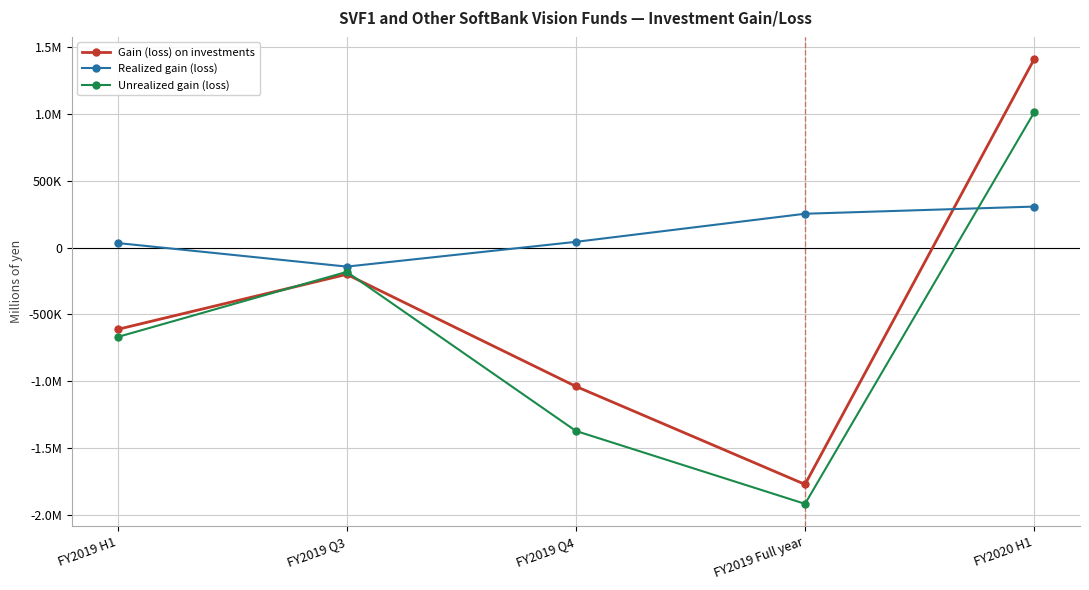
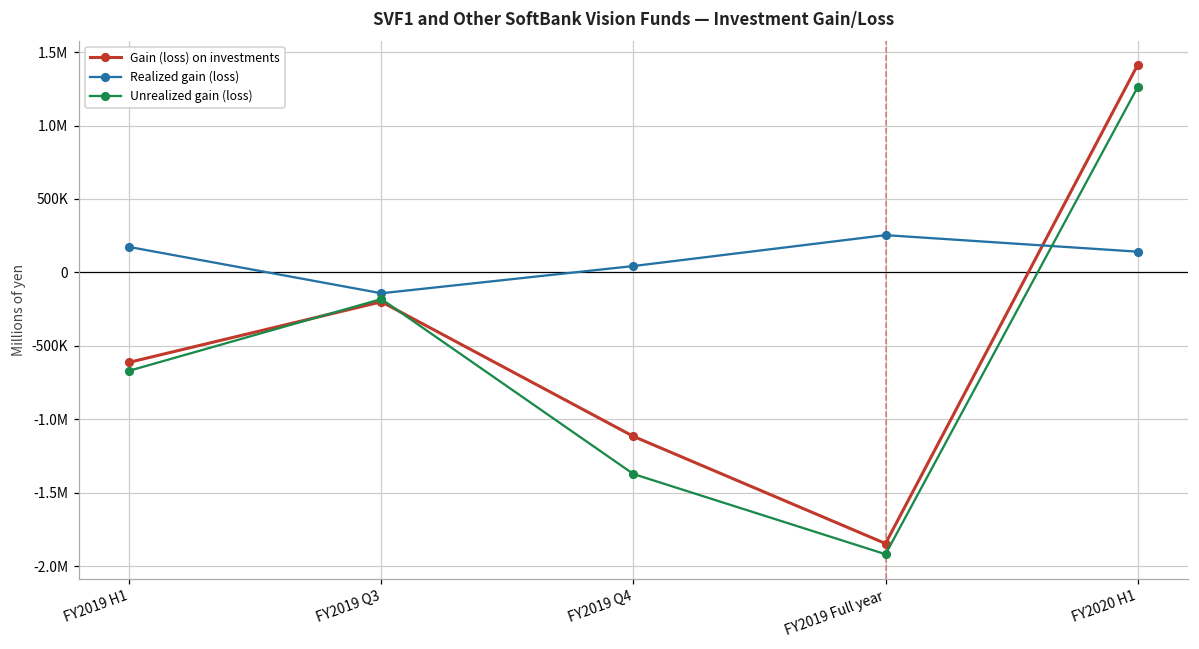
  {
    "Gain (loss) on investments": {
      "FY2019 H1": -610000,
-     "FY2019 Q4": -1040000,
-     "FY2019 Full year": -1770000,
+     "FY2019 Q4": -1120000,
+     "FY2019 Full year": -1840000,
      "FY2020 H1": 1410000
    },
    "Realized gain (loss)": {
-     "FY2019 H1": 30000,
+     "FY2019 H1": 170000,
      "FY2019 Q3": -140000,
      "FY2019 Q4": 40000,
      "FY2019 Full year": 250000,
-     "FY2020 H1": 310000
+     "FY2020 H1": 140000
    },
    "Unrealized gain (loss)": {
      "FY2019 H1": -670000,
      "FY2019 Q4": -1370000,
      "FY2019 Full year": -1920000,
-     "FY2020 H1": 1010000
+     "FY2020 H1": 1260000
    }
  }
